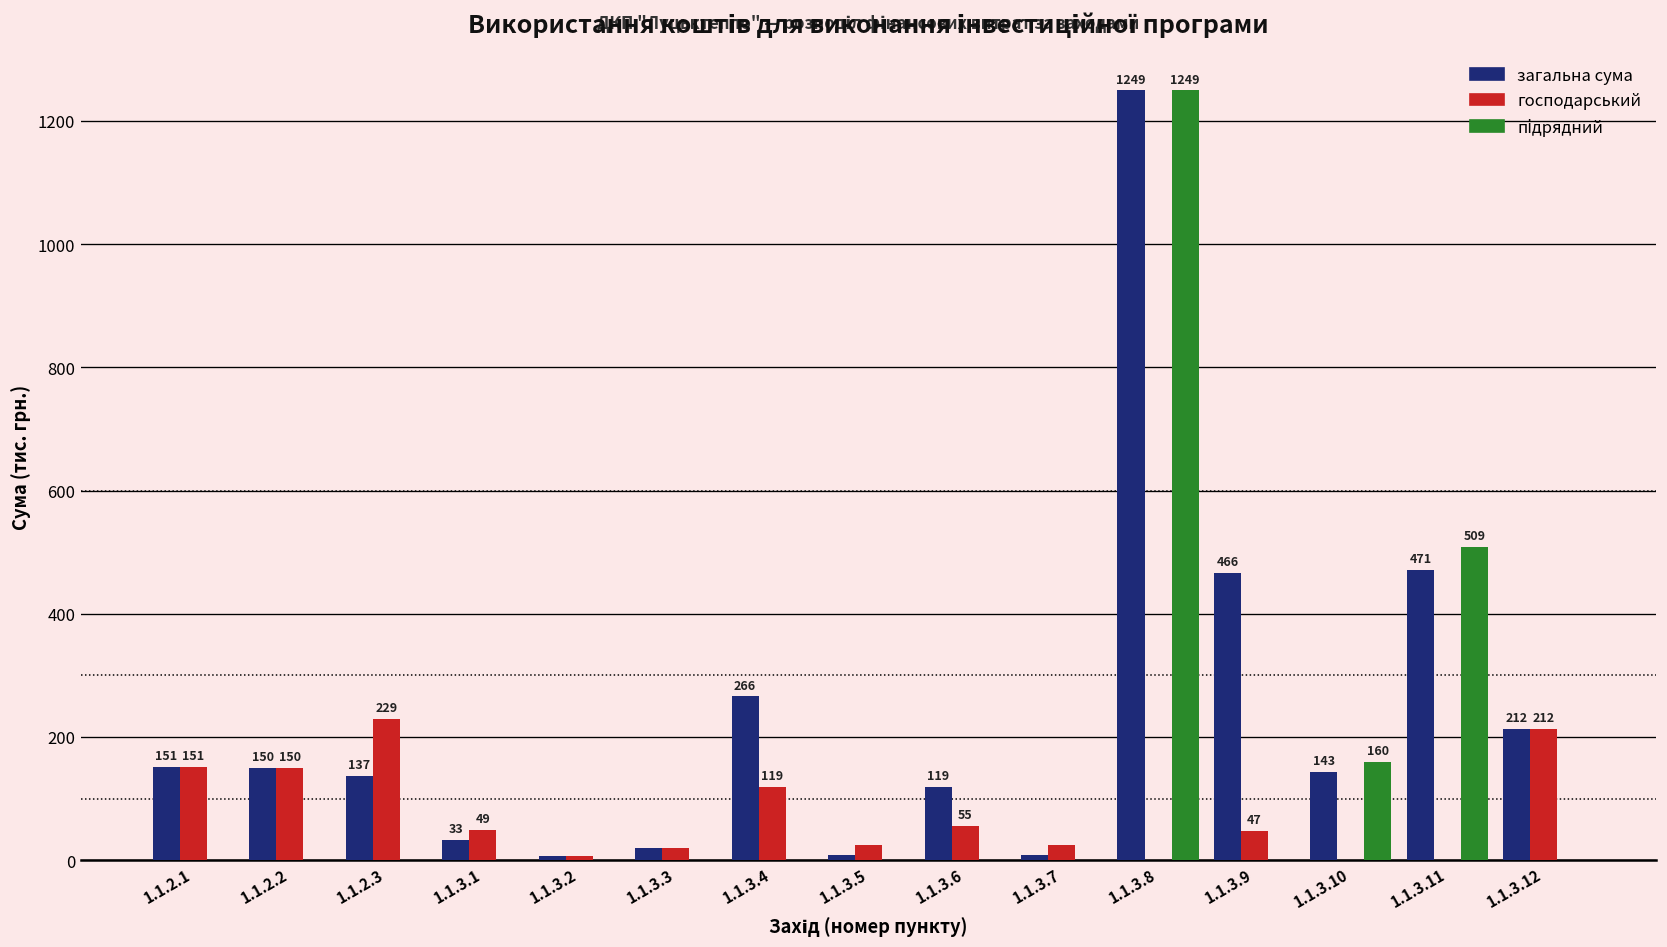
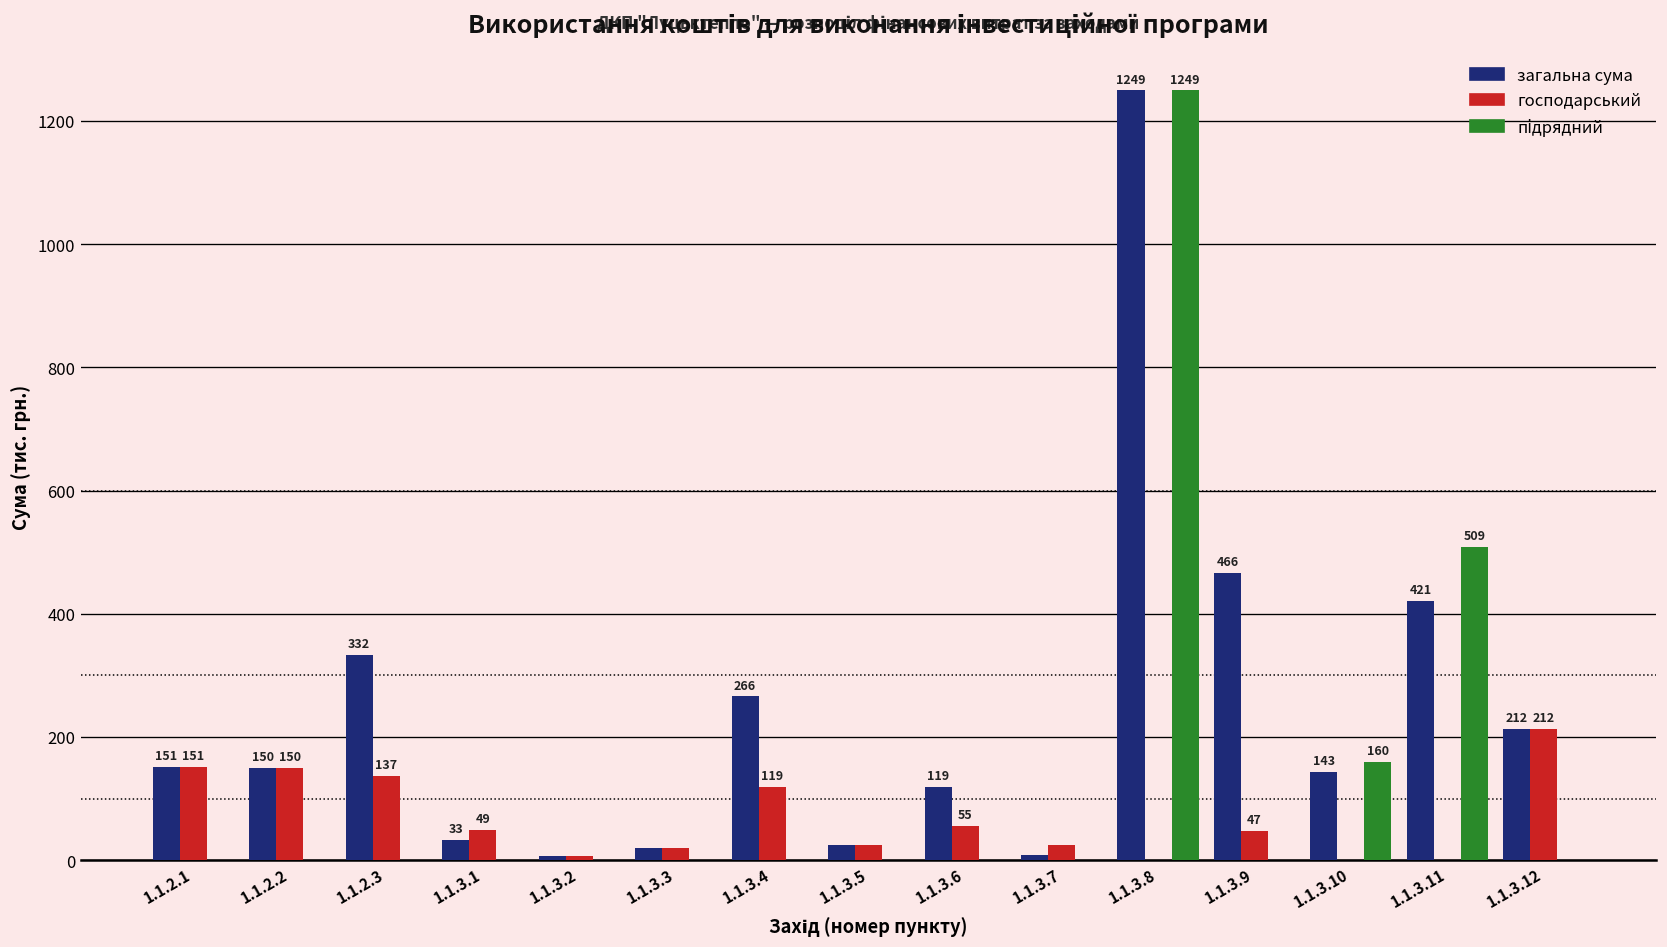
  {
    "загальна сума": {
      "1.1.2.1": 151,
      "1.1.2.2": 150,
-     "1.1.2.3": 137,
+     "1.1.2.3": 332,
      "1.1.3.1": 33,
      "1.1.3.4": 266,
-     "1.1.3.5": 10,
+     "1.1.3.5": 20,
      "1.1.3.6": 119,
      "1.1.3.8": 1249,
      "1.1.3.9": 466,
      "1.1.3.10": 143,
-     "1.1.3.11": 471,
+     "1.1.3.11": 421,
      "1.1.3.12": 212
    },
    "господарський": {
      "1.1.2.1": 151,
      "1.1.2.2": 150,
-     "1.1.2.3": 229,
+     "1.1.2.3": 137,
      "1.1.3.1": 49,
      "1.1.3.4": 119,
      "1.1.3.6": 55,
      "1.1.3.9": 47,
      "1.1.3.12": 212
    },
    "підрядний": {
      "1.1.3.8": 1249,
      "1.1.3.10": 160,
      "1.1.3.11": 509
    }
  }
